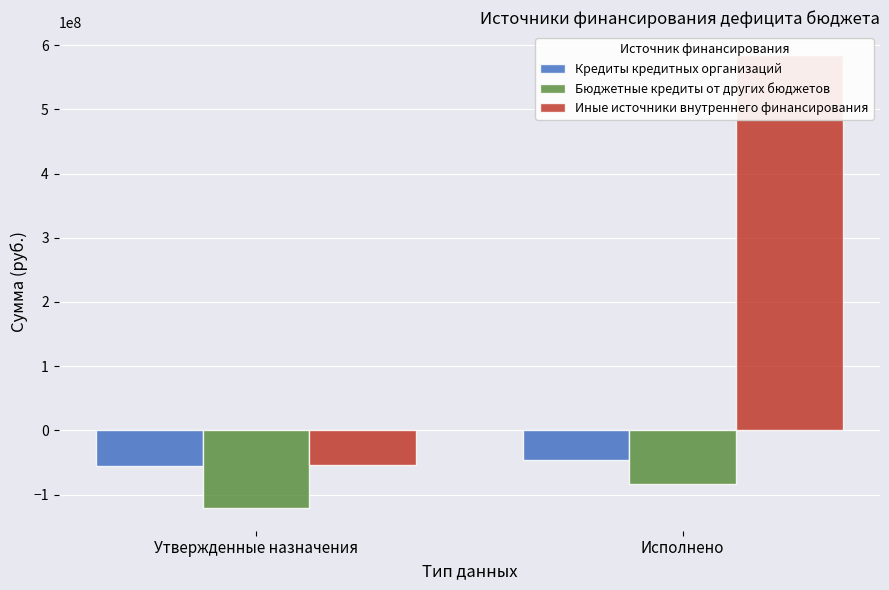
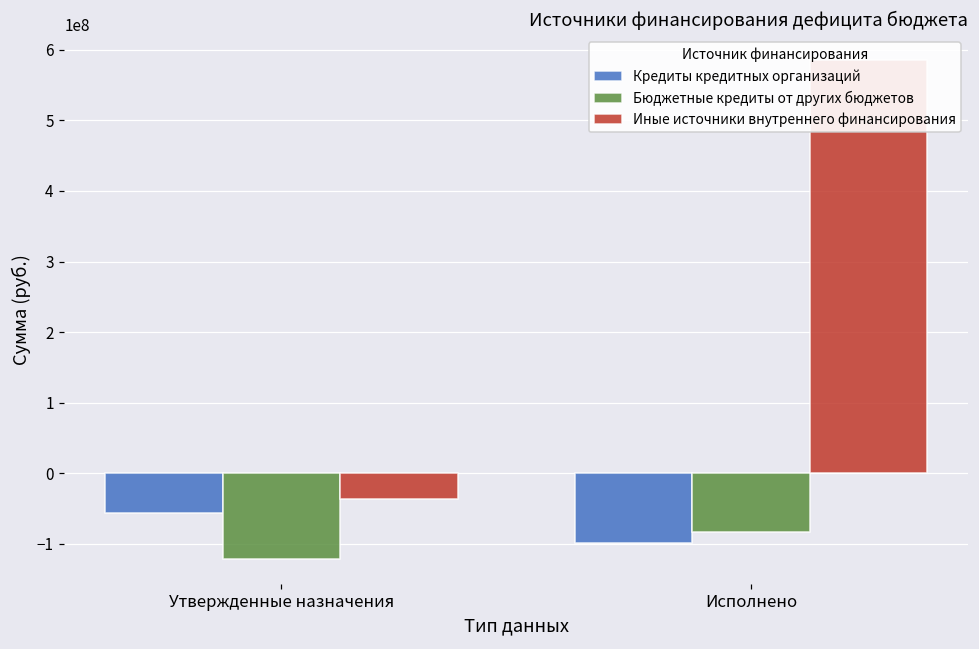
  {
    "Кредиты кредитных организаций": {
      "Утвержденные назначения": -60000000,
-     "Исполнено": -50000000
+     "Исполнено": -100000000
    },
    "Бюджетные кредиты от других бюджетов": {
      "Утвержденные назначения": -120000000,
      "Исполнено": -80000000
    },
    "Иные источники внутреннего финансирования": {
-     "Утвержденные назначения": -50000000
+     "Утвержденные назначения": -40000000
    }
  }
